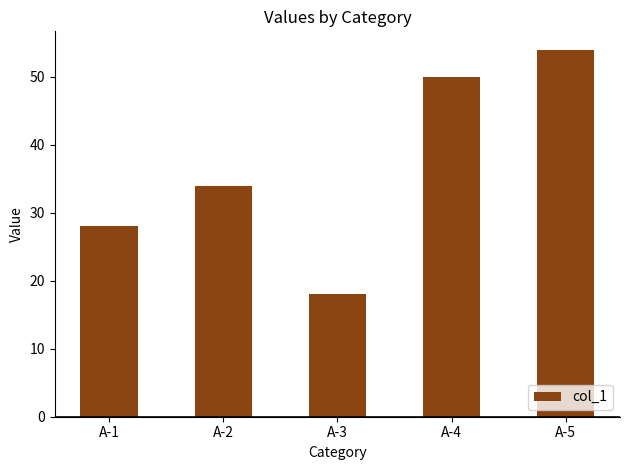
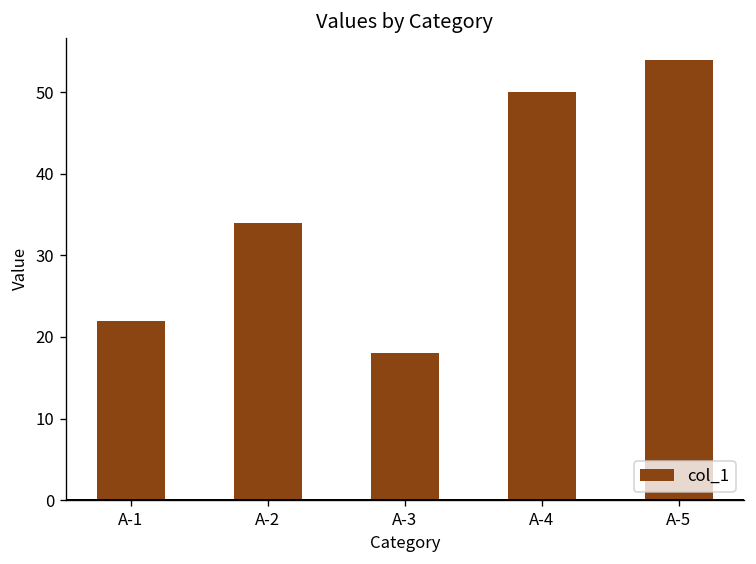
  {
-   "A-1": 28,
+   "A-1": 22,
    "A-2": 34,
    "A-3": 18,
    "A-4": 50,
    "A-5": 54
  }
